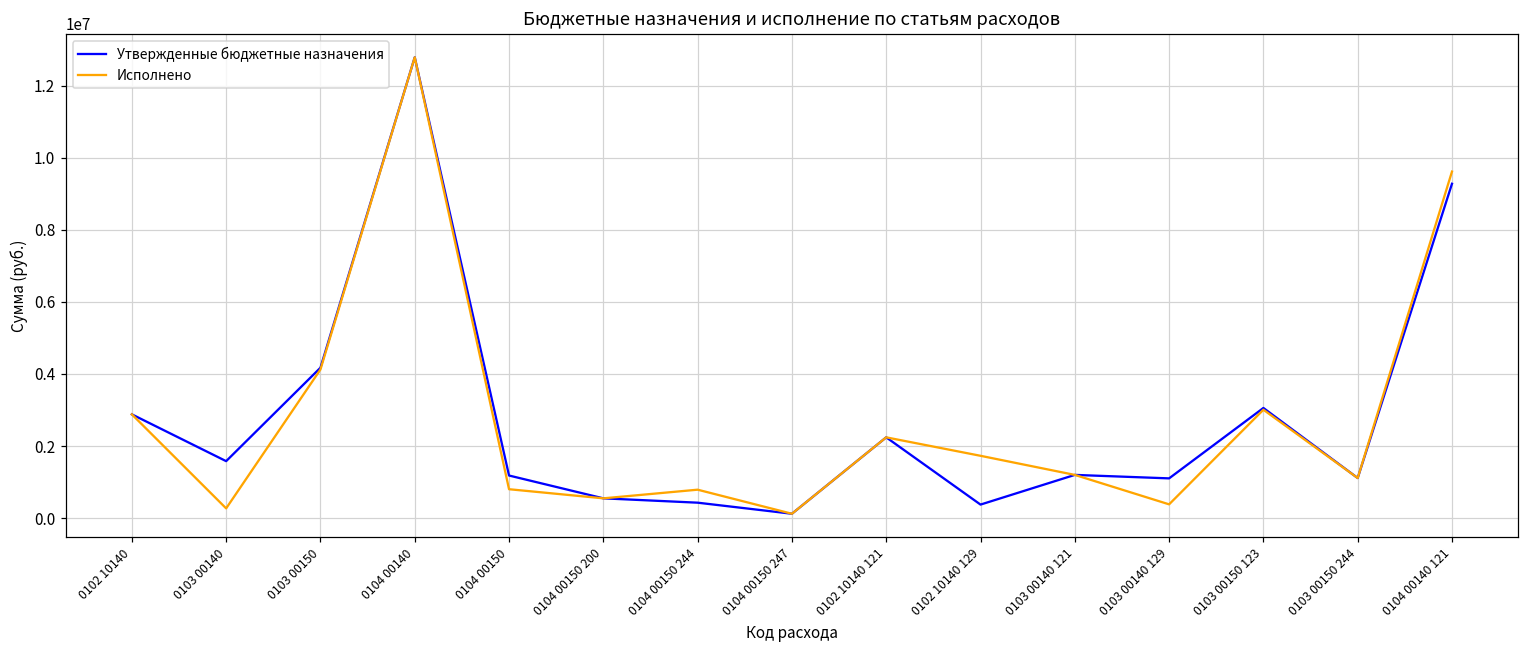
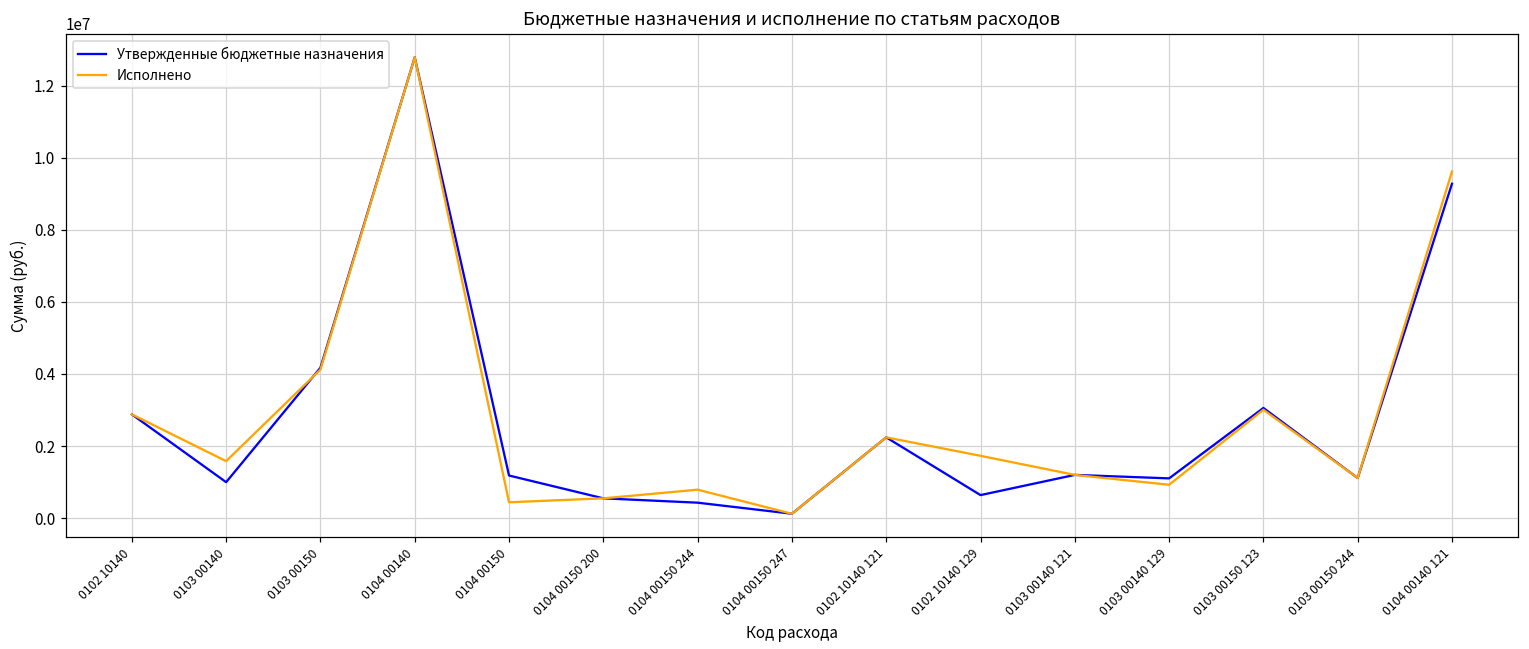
  {
    "Утвержденные бюджетные назначения": {
-     "0103 00140": 1600000,
+     "0103 00140": 1000000,
      "0104 00150": 1200000,
      "0104 00150 244": 400000,
-     "0102 10140 129": 400000,
+     "0102 10140 129": 600000,
      "0103 00140 129": 1100000,
      "0104 00140 121": 9300000
    },
    "Исполнено": {
-     "0103 00140": 300000,
-     "0104 00150": 800000,
+     "0103 00140": 1600000,
+     "0104 00150": 400000,
      "0104 00150 244": 800000,
      "0102 10140 129": 1700000,
-     "0103 00140 129": 400000,
+     "0103 00140 129": 900000,
      "0104 00140 121": 9600000
    }
  }
